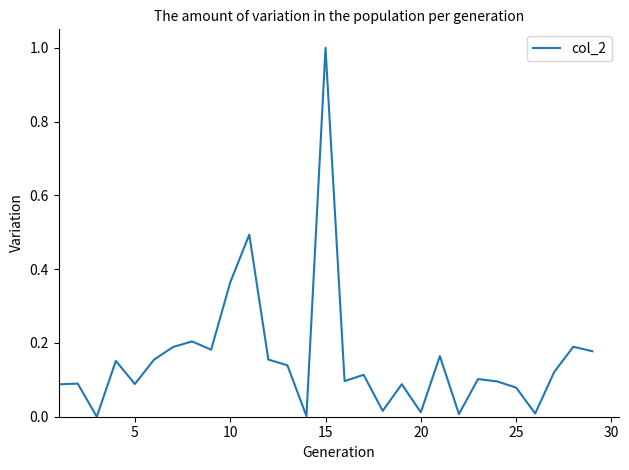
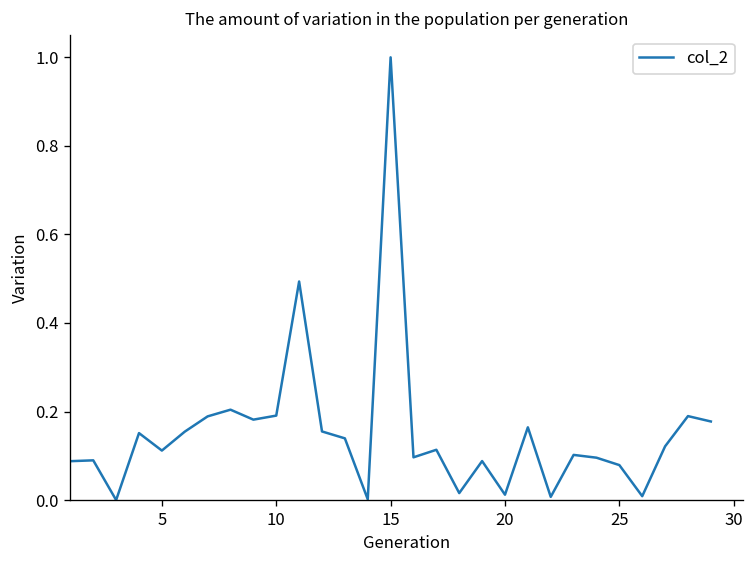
  {
-   "5": 0.09,
-   "10": 0.36,
+   "5": 0.11,
+   "10": 0.19,
    "15": 1.00,
    "20": 0.01,
    "25": 0.08
  }
